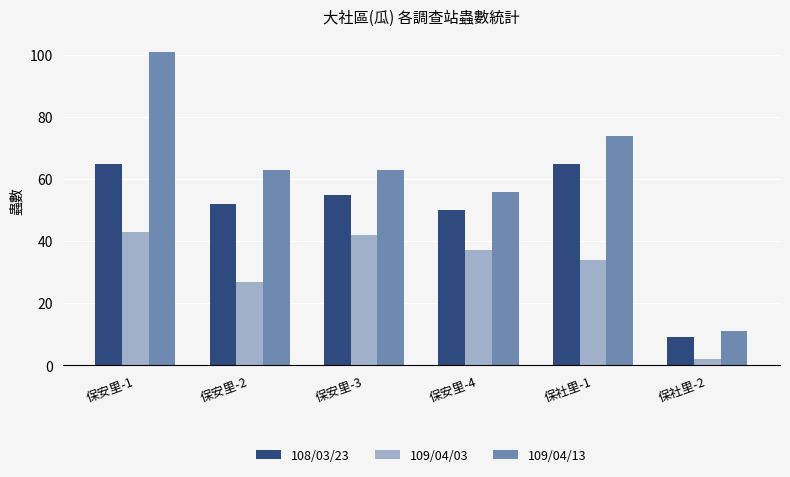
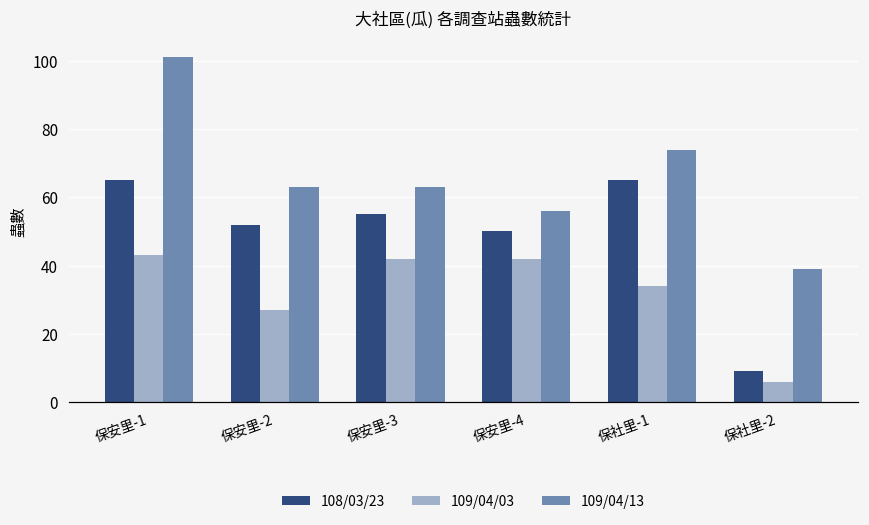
  {
    "108/03/23": {
      "保安里-1": 65,
      "保安里-2": 52,
      "保安里-3": 55,
      "保安里-4": 50,
      "保社里-1": 65,
      "保社里-2": 9
    },
    "109/04/03": {
      "保安里-1": 43,
      "保安里-2": 27,
      "保安里-3": 42,
-     "保安里-4": 37,
+     "保安里-4": 42,
      "保社里-1": 34,
-     "保社里-2": 2
+     "保社里-2": 6
    },
    "109/04/13": {
      "保安里-1": 101,
      "保安里-2": 63,
      "保安里-3": 63,
      "保安里-4": 56,
      "保社里-1": 74,
-     "保社里-2": 11
+     "保社里-2": 39
    }
  }
